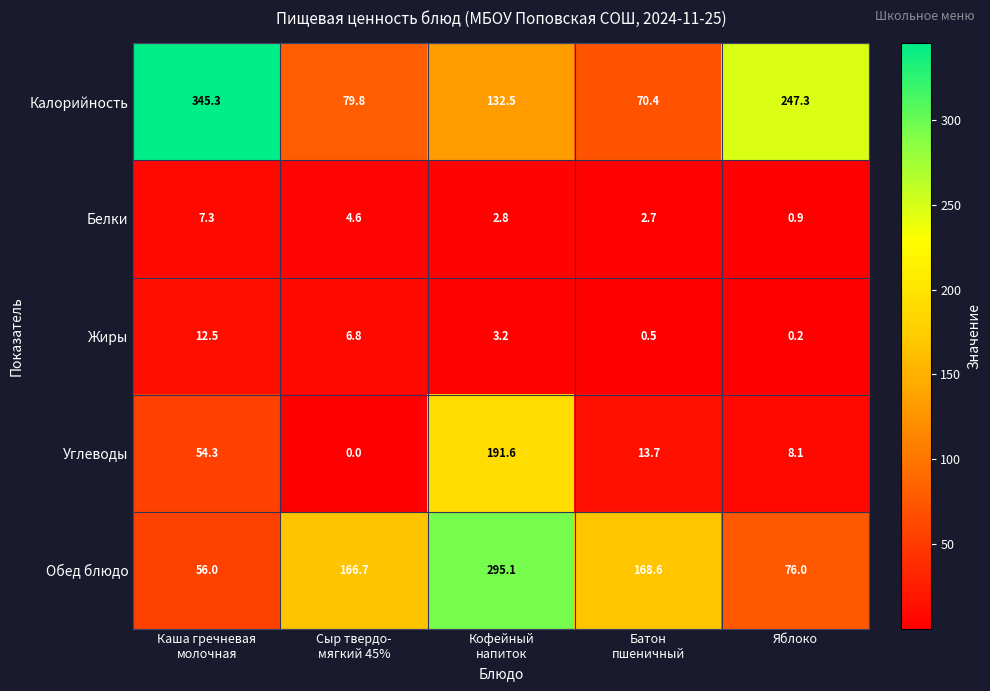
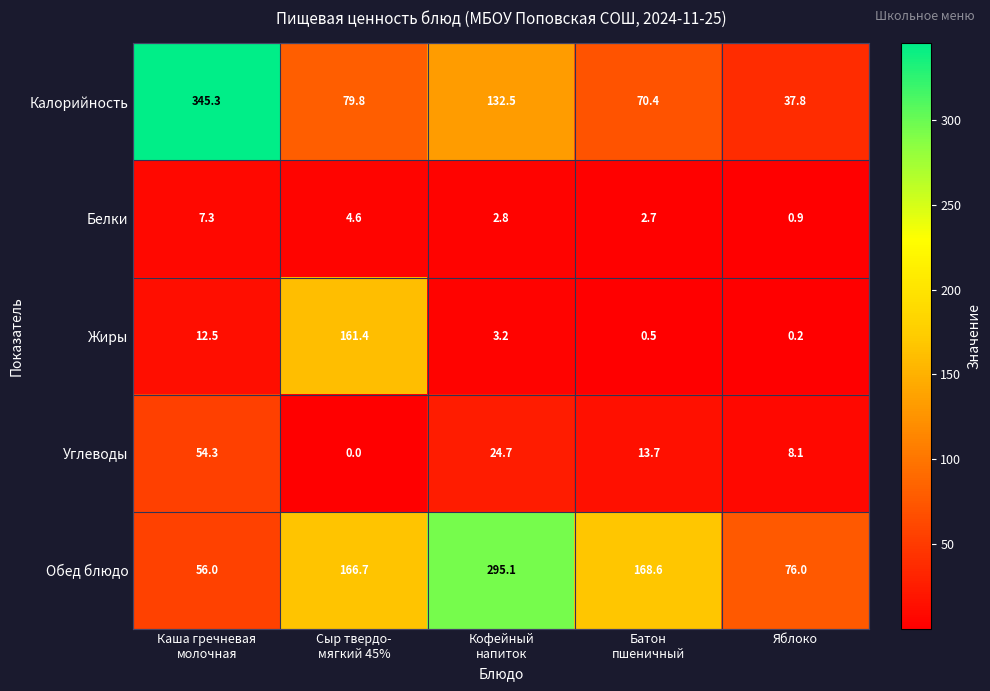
  {
    "Калорийность": {
      "Каша гречневая молочная": 345.3,
      "Сыр твердо- мягкий 45%": 79.8,
      "Кофейный напиток": 132.5,
      "Батон пшеничный": 70.4,
-     "Яблоко": 247.3
+     "Яблоко": 37.8
    },
    "Белки": {
      "Каша гречневая молочная": 7.3,
      "Сыр твердо- мягкий 45%": 4.6,
      "Кофейный напиток": 2.8,
      "Батон пшеничный": 2.7,
      "Яблоко": 0.9
    },
    "Жиры": {
      "Каша гречневая молочная": 12.5,
-     "Сыр твердо- мягкий 45%": 6.8,
+     "Сыр твердо- мягкий 45%": 161.4,
      "Кофейный напиток": 3.2,
      "Батон пшеничный": 0.5,
      "Яблоко": 0.2
    },
    "Углеводы": {
      "Каша гречневая молочная": 54.3,
      "Сыр твердо- мягкий 45%": 0.0,
-     "Кофейный напиток": 191.6,
+     "Кофейный напиток": 24.7,
      "Батон пшеничный": 13.7,
      "Яблоко": 8.1
    },
    "Обед блюдо": {
      "Каша гречневая молочная": 56.0,
      "Сыр твердо- мягкий 45%": 166.7,
      "Кофейный напиток": 295.1,
      "Батон пшеничный": 168.6,
      "Яблоко": 76.0
    }
  }
